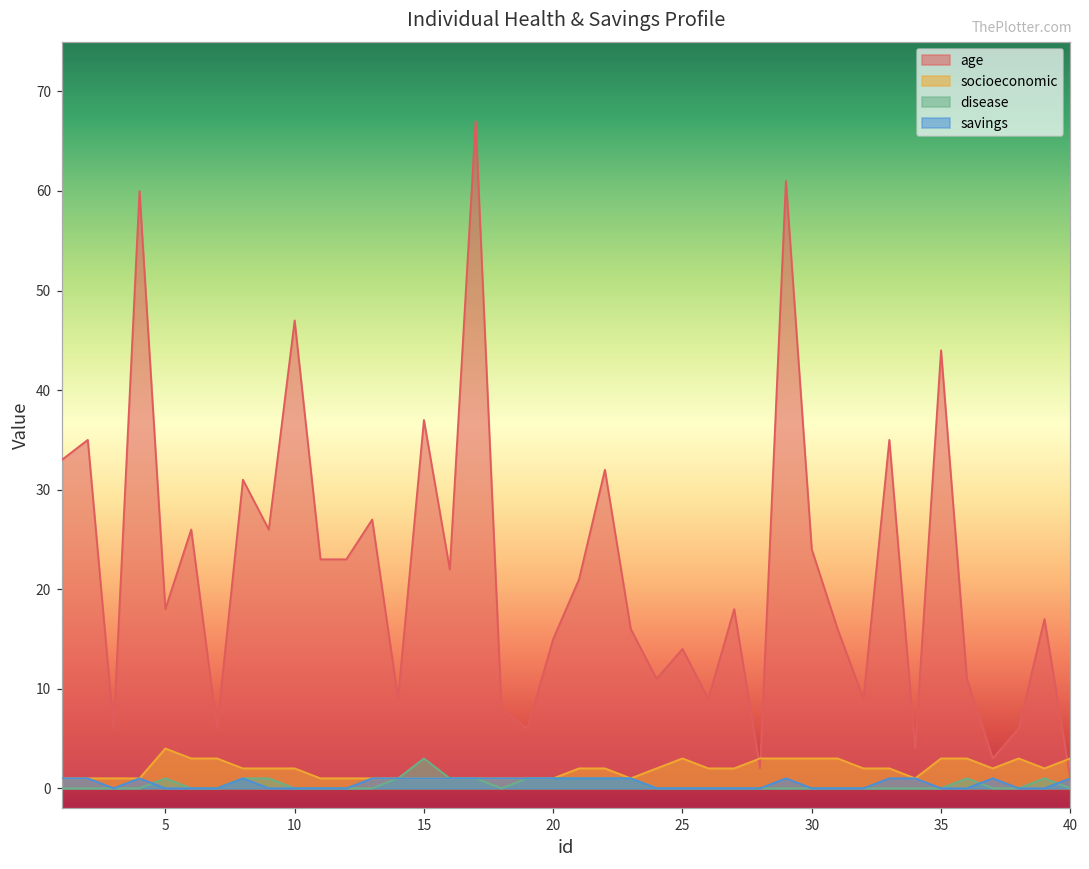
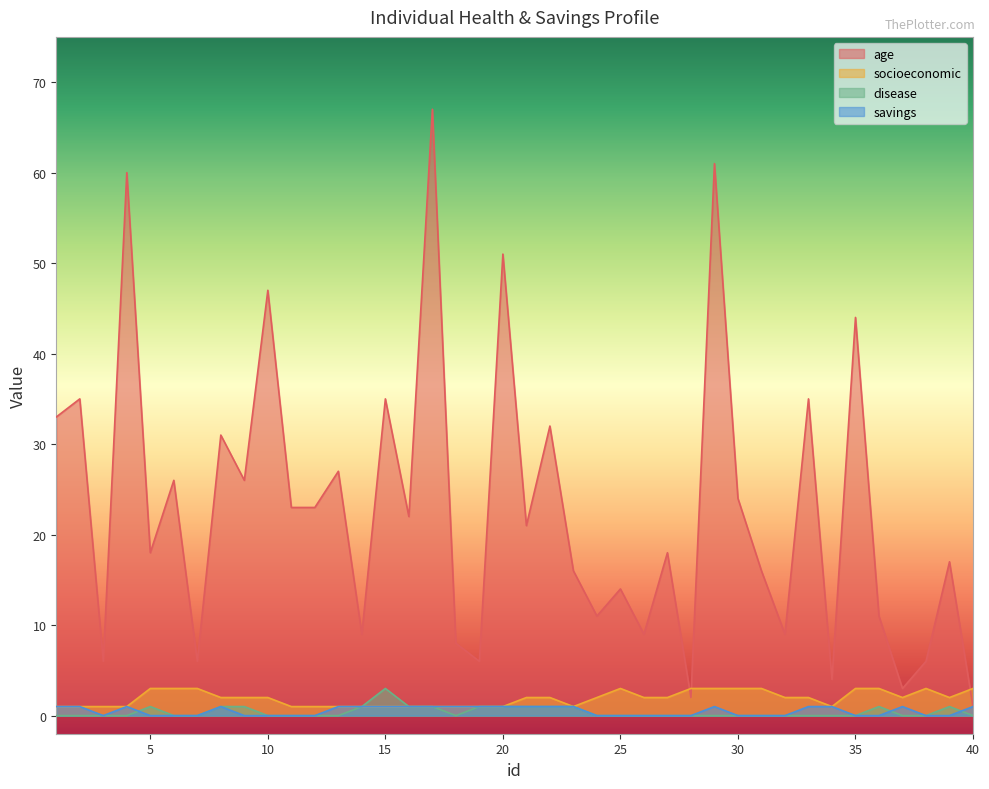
  {
    "age": {
      "5": 18,
      "10": 47,
-     "15": 37,
-     "20": 15,
+     "15": 35,
+     "20": 51,
      "25": 14,
      "30": 24,
      "35": 44
    },
    "socioeconomic": {
-     "5": 4,
+     "5": 3,
      "10": 2,
      "25": 3,
      "30": 3,
      "35": 3,
      "40": 3
    },
    "disease": {
      "5": 1,
      "15": 3,
      "40": 0
    },
    "savings": {
      "5": 0
    }
  }
